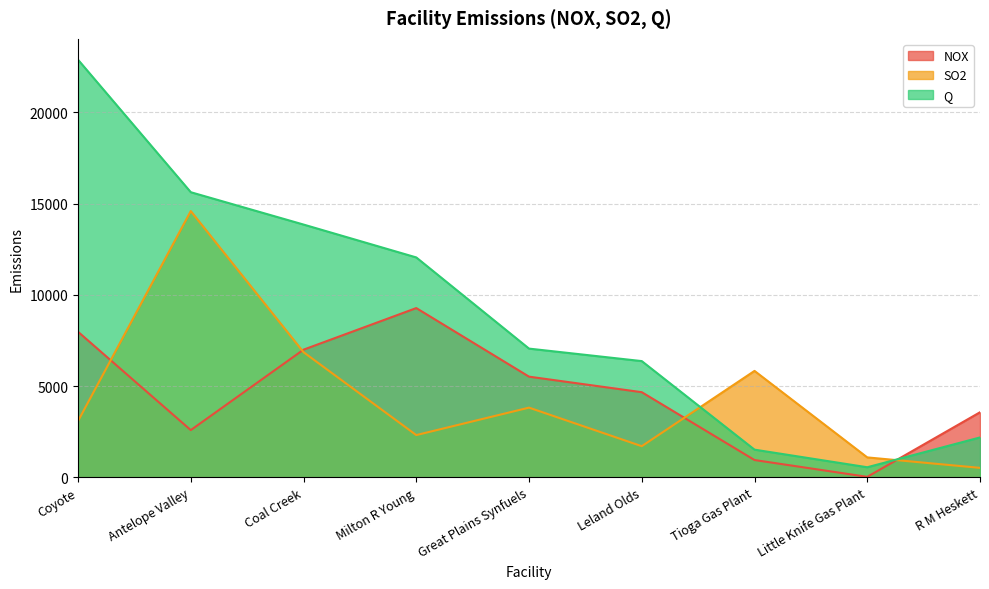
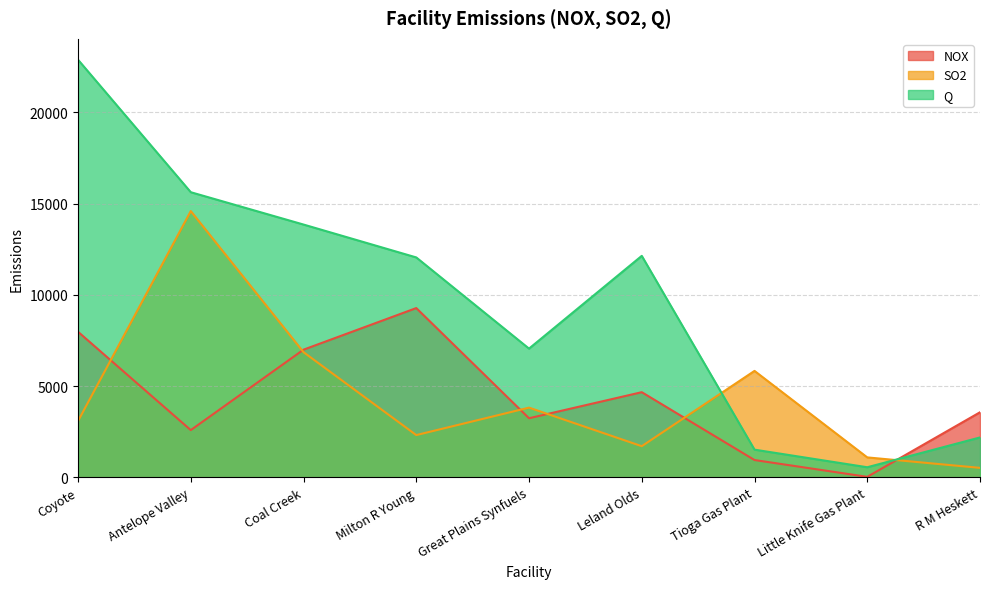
  {
    "NOX": {
      "Coyote": 8000,
      "Antelope Valley": 2600,
      "Milton R Young": 9300,
-     "Great Plains Synfuels": 5500,
+     "Great Plains Synfuels": 3200,
      "Leland Olds": 4700,
      "Tioga Gas Plant": 900,
      "Little Knife Gas Plant": 0,
      "R M Heskett": 3600
    },
    "SO2": {
      "Coyote": 3100,
      "Antelope Valley": 14600,
      "Milton R Young": 2300,
      "Great Plains Synfuels": 3800,
      "Leland Olds": 1700,
      "Tioga Gas Plant": 5800,
      "Little Knife Gas Plant": 1100,
      "R M Heskett": 500
    },
    "Q": {
      "Coyote": 22900,
      "Antelope Valley": 15600,
      "Coal Creek": 13900,
      "Milton R Young": 12100,
      "Great Plains Synfuels": 7100,
-     "Leland Olds": 6400,
+     "Leland Olds": 12100,
      "Tioga Gas Plant": 1500,
      "Little Knife Gas Plant": 500,
      "R M Heskett": 2200
    }
  }
